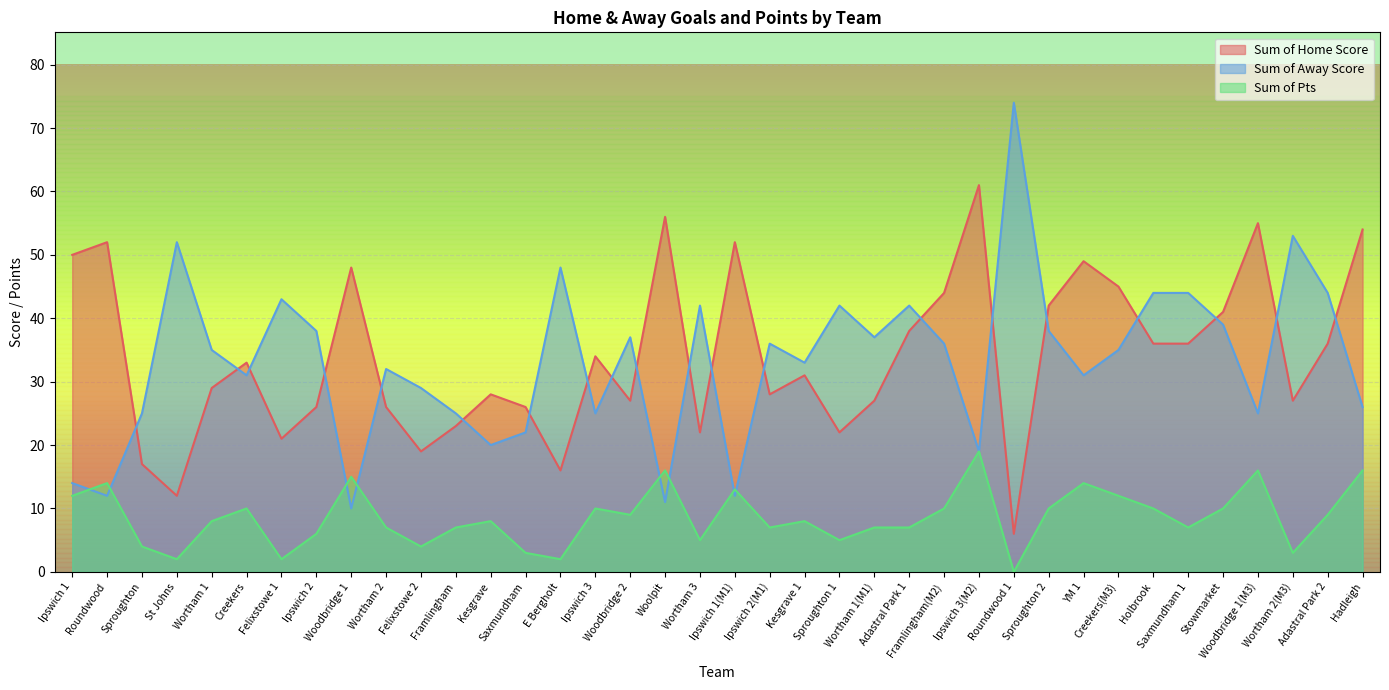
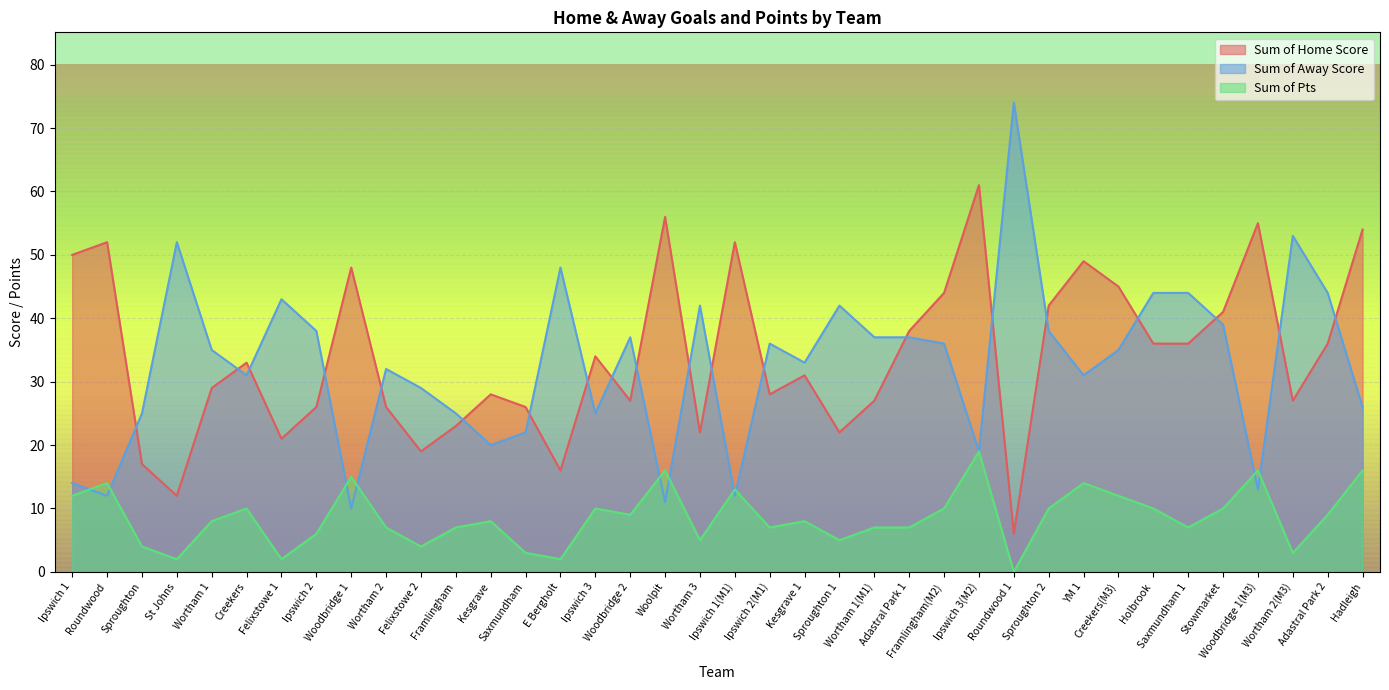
  {
    "Sum of Home Score": {
      "Ipswich 1": 50,
      "Roundwood": 52,
      "Sproughton": 17,
      "St Johns": 12,
      "Wortham 1": 29,
      "Creekers": 33,
      "Felixstowe 1": 21,
      "Ipswich 2": 26,
      "Woodbridge 1": 48,
      "Wortham 2": 26,
      "Felixstowe 2": 19,
      "Framlingham": 23,
      "Kesgrave": 28,
      "Saxmundham": 26,
      "E Bergholt": 16,
      "Ipswich 3": 34,
      "Woodbridge 2": 27,
      "Woolpit": 56,
      "Wortham 3": 22,
      "Ipswich 1(M1)": 52,
      "Ipswich 2(M1)": 28,
      "Kesgrave 1": 31,
      "Sproughton 1": 22,
      "Wortham 1(M1)": 27,
      "Adastral Park 1": 38,
      "Framlingham(M2)": 44,
      "Ipswich 3(M2)": 61,
      "Roundwood 1": 6,
      "Sproughton 2": 42,
      "YM 1": 49,
      "Creekers(M3)": 45,
      "Holbrook": 36,
      "Saxmundham 1": 36,
      "Stowmarket": 41,
      "Woodbridge 1(M3)": 55,
      "Wortham 2(M3)": 27,
      "Adastral Park 2": 36,
      "Hadleigh": 54
    },
    "Sum of Away Score": {
      "Ipswich 1": 14,
      "Roundwood": 12,
      "Sproughton": 25,
      "St Johns": 52,
      "Wortham 1": 35,
      "Creekers": 31,
      "Felixstowe 1": 43,
      "Ipswich 2": 38,
      "Woodbridge 1": 10,
      "Wortham 2": 32,
      "Felixstowe 2": 29,
      "Framlingham": 25,
      "Kesgrave": 20,
      "Saxmundham": 22,
      "E Bergholt": 48,
      "Ipswich 3": 25,
      "Woodbridge 2": 37,
      "Woolpit": 11,
      "Wortham 3": 42,
      "Ipswich 1(M1)": 12,
      "Ipswich 2(M1)": 36,
      "Kesgrave 1": 33,
      "Sproughton 1": 42,
      "Wortham 1(M1)": 37,
-     "Adastral Park 1": 42,
+     "Adastral Park 1": 37,
      "Framlingham(M2)": 36,
      "Roundwood 1": 74,
      "Sproughton 2": 38,
      "YM 1": 31,
      "Creekers(M3)": 35,
      "Holbrook": 44,
      "Saxmundham 1": 44,
      "Stowmarket": 39,
-     "Woodbridge 1(M3)": 25,
+     "Woodbridge 1(M3)": 13,
      "Wortham 2(M3)": 53,
      "Adastral Park 2": 44,
      "Hadleigh": 26
    },
    "Sum of Pts": {
      "Ipswich 1": 12,
      "Roundwood": 14,
      "Sproughton": 4,
      "St Johns": 2,
      "Wortham 1": 8,
      "Creekers": 10,
      "Felixstowe 1": 2,
      "Ipswich 2": 6,
      "Woodbridge 1": 15,
      "Wortham 2": 7,
      "Felixstowe 2": 4,
      "Framlingham": 7,
      "Kesgrave": 8,
      "Saxmundham": 3,
      "E Bergholt": 2,
      "Ipswich 3": 10,
      "Woodbridge 2": 9,
      "Woolpit": 16,
      "Wortham 3": 5,
      "Ipswich 1(M1)": 13,
      "Ipswich 2(M1)": 7,
      "Kesgrave 1": 8,
      "Sproughton 1": 5,
      "Wortham 1(M1)": 7,
      "Adastral Park 1": 7,
      "Framlingham(M2)": 10,
      "Roundwood 1": 0,
      "Sproughton 2": 10,
      "YM 1": 14,
      "Creekers(M3)": 12,
      "Holbrook": 10,
      "Saxmundham 1": 7,
      "Stowmarket": 10,
      "Woodbridge 1(M3)": 16,
      "Wortham 2(M3)": 3,
      "Adastral Park 2": 9,
      "Hadleigh": 16
    }
  }
